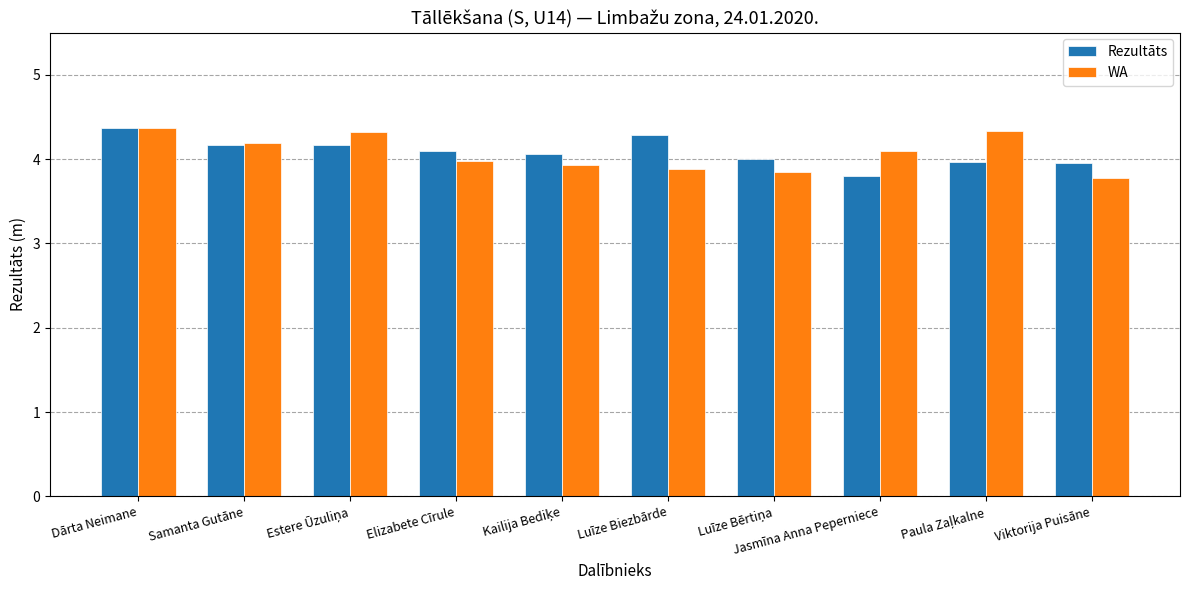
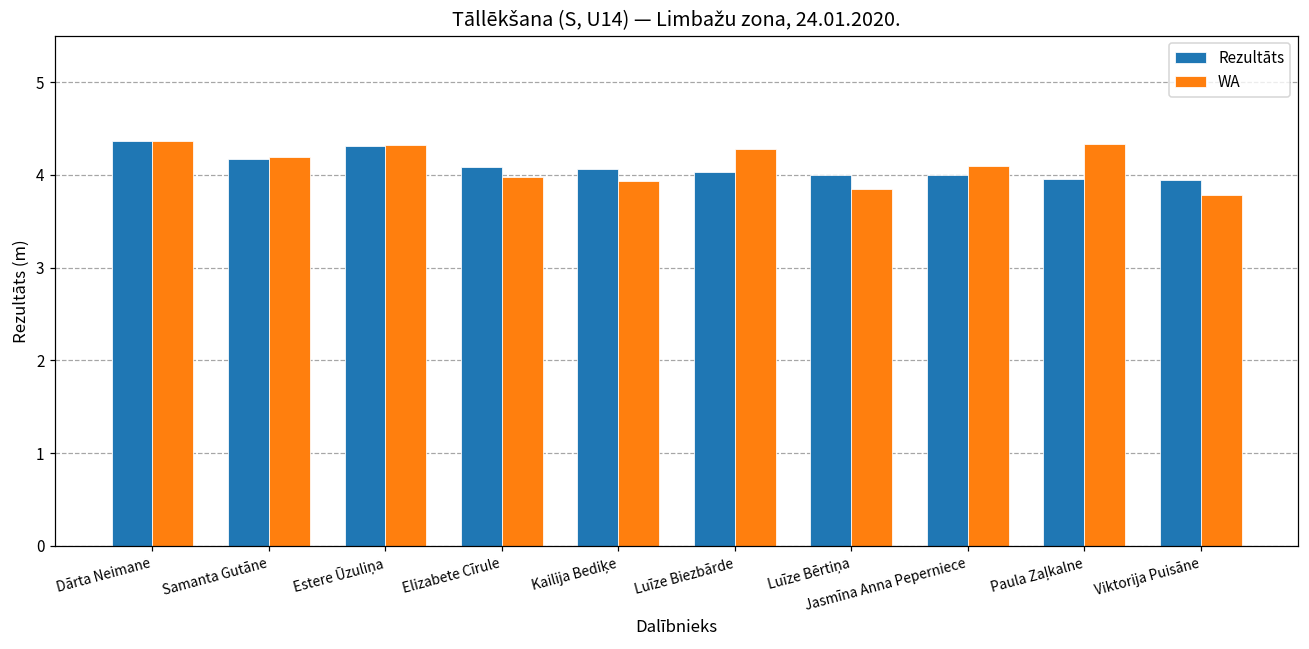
  {
    "Rezultāts": {
      "Dārta Neimane": 4.4,
      "Samanta Gutāne": 4.2,
-     "Estere Ūzuliņa": 4.2,
+     "Estere Ūzuliņa": 4.3,
      "Elizabete Cīrule": 4.1,
      "Kailija Bediķe": 4.1,
-     "Luīze Biezbārde": 4.3,
+     "Luīze Biezbārde": 4.0,
      "Luīze Bērtiņa": 4.0,
-     "Jasmīna Anna Peperniece": 3.8,
+     "Jasmīna Anna Peperniece": 4.0,
      "Paula Zaļkalne": 4.0,
      "Viktorija Puisāne": 4.0
    },
    "WA": {
      "Dārta Neimane": 4.4,
      "Samanta Gutāne": 4.2,
      "Estere Ūzuliņa": 4.3,
      "Elizabete Cīrule": 4.0,
      "Kailija Bediķe": 3.9,
-     "Luīze Biezbārde": 3.9,
+     "Luīze Biezbārde": 4.3,
      "Luīze Bērtiņa": 3.8,
      "Jasmīna Anna Peperniece": 4.1,
      "Paula Zaļkalne": 4.3,
      "Viktorija Puisāne": 3.8
    }
  }
